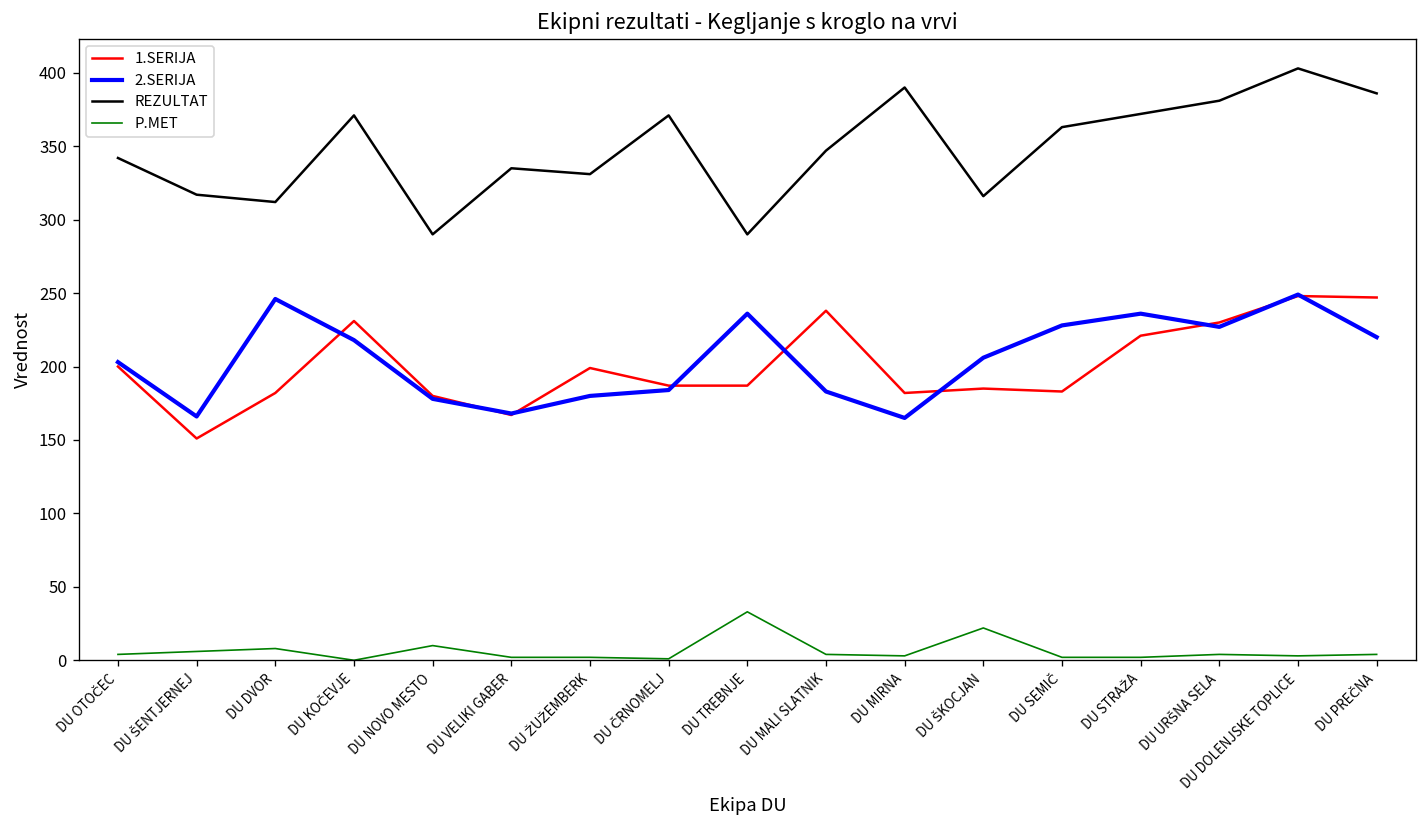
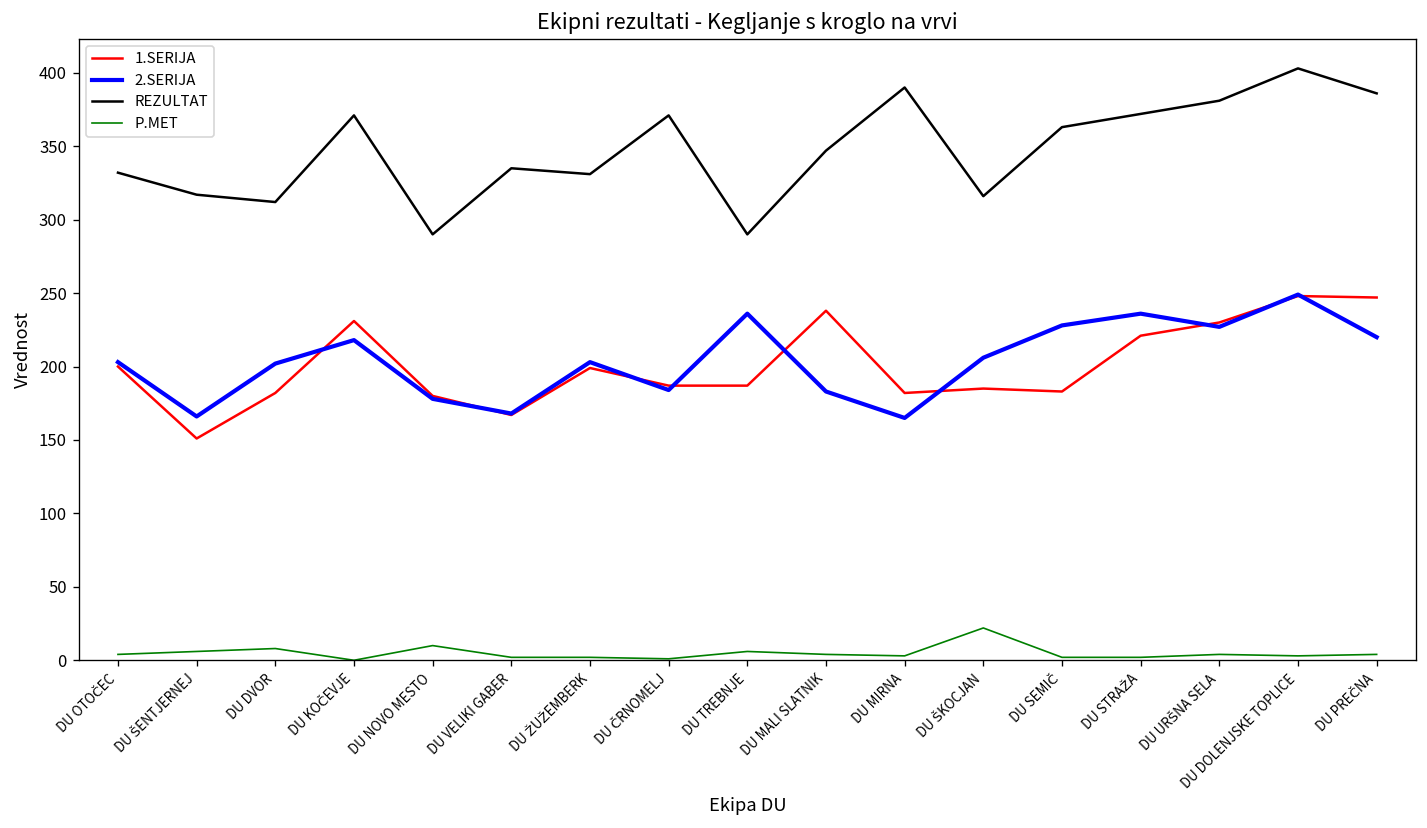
  {
    "1.SERIJA": {
      "DU OTOČEC": 200,
      "DU ŠENTJERNEJ": 151,
      "DU DVOR": 182,
      "DU KOČEVJE": 231,
      "DU ŽUŽEMBERK": 199,
      "DU ČRNOMELJ": 187,
      "DU TREBNJE": 187,
      "DU MALI SLATNIK": 238,
      "DU MIRNA": 182,
      "DU ŠKOCJAN": 185,
      "DU SEMIČ": 183,
      "DU STRAŽA": 221,
      "DU URŠNA SELA": 230,
      "DU PREČNA": 247
    },
    "2.SERIJA": {
      "DU OTOČEC": 203,
      "DU ŠENTJERNEJ": 166,
-     "DU DVOR": 246,
+     "DU DVOR": 202,
      "DU KOČEVJE": 218,
-     "DU ŽUŽEMBERK": 180,
+     "DU ŽUŽEMBERK": 203,
      "DU ČRNOMELJ": 184,
      "DU TREBNJE": 236,
      "DU MALI SLATNIK": 183,
      "DU MIRNA": 165,
      "DU ŠKOCJAN": 206,
      "DU SEMIČ": 228,
      "DU STRAŽA": 236,
      "DU URŠNA SELA": 227,
      "DU PREČNA": 220
    },
    "REZULTAT": {
-     "DU OTOČEC": 342,
+     "DU OTOČEC": 332,
      "DU ŠENTJERNEJ": 317,
      "DU DVOR": 312,
      "DU KOČEVJE": 371,
      "DU NOVO MESTO": 290,
      "DU VELIKI GABER": 335,
      "DU ŽUŽEMBERK": 331,
      "DU ČRNOMELJ": 371,
      "DU TREBNJE": 290,
      "DU MALI SLATNIK": 347,
      "DU MIRNA": 390,
      "DU ŠKOCJAN": 316,
      "DU SEMIČ": 363,
      "DU STRAŽA": 372,
      "DU URŠNA SELA": 381,
      "DU DOLENJSKE TOPLICE": 403,
      "DU PREČNA": 386
    },
    "P.MET": {
      "DU OTOČEC": 4,
      "DU ŠENTJERNEJ": 6,
      "DU DVOR": 8,
      "DU KOČEVJE": 0,
      "DU NOVO MESTO": 10,
      "DU VELIKI GABER": 2,
      "DU ŽUŽEMBERK": 2,
      "DU ČRNOMELJ": 1,
-     "DU TREBNJE": 33,
+     "DU TREBNJE": 6,
      "DU MALI SLATNIK": 4,
      "DU MIRNA": 3,
      "DU ŠKOCJAN": 22,
      "DU SEMIČ": 2,
      "DU STRAŽA": 2,
      "DU URŠNA SELA": 4,
      "DU DOLENJSKE TOPLICE": 3,
      "DU PREČNA": 4
    }
  }
